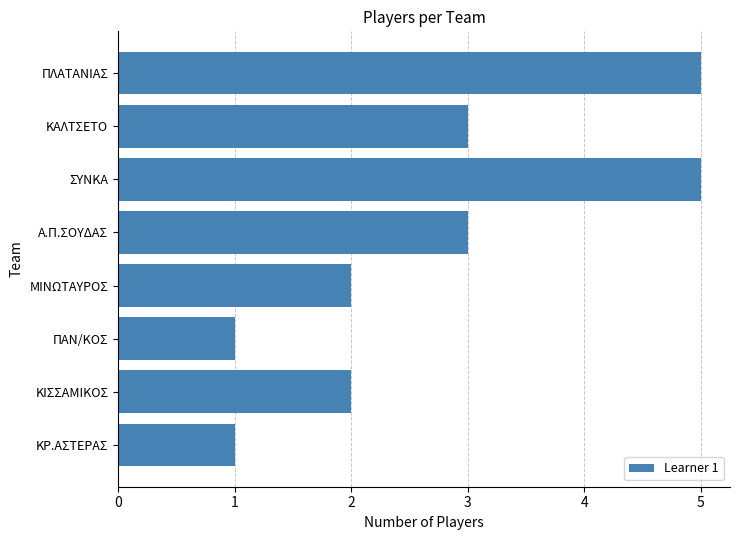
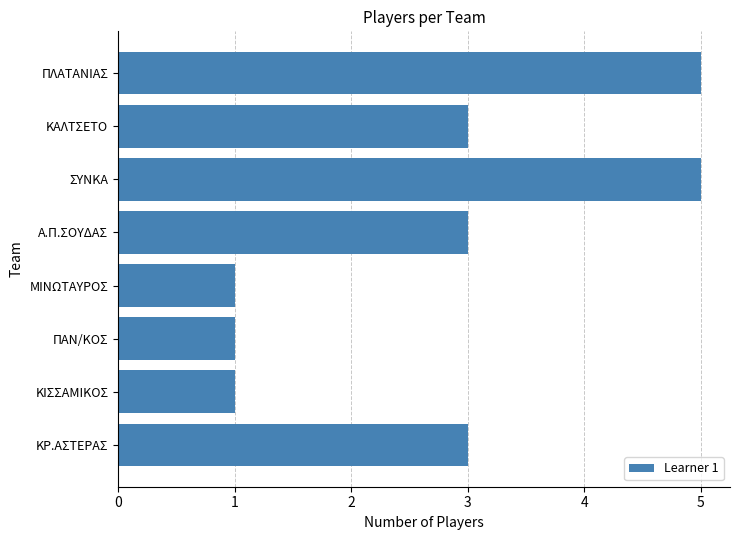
  {
    "ΠΛΑΤΑΝΙΑΣ": 5,
    "ΚΑΛΤΣΕΤΟ": 3,
    "ΣΥΝΚΑ": 5,
    "Α.Π.ΣΟΥΔΑΣ": 3,
-   "ΜΙΝΩΤΑΥΡΟΣ": 2,
+   "ΜΙΝΩΤΑΥΡΟΣ": 1,
    "ΠΑΝ/ΚΟΣ": 1,
-   "ΚΙΣΣΑΜΙΚΟΣ": 2,
-   "ΚΡ.ΑΣΤΕΡΑΣ": 1
+   "ΚΙΣΣΑΜΙΚΟΣ": 1,
+   "ΚΡ.ΑΣΤΕΡΑΣ": 3
  }
